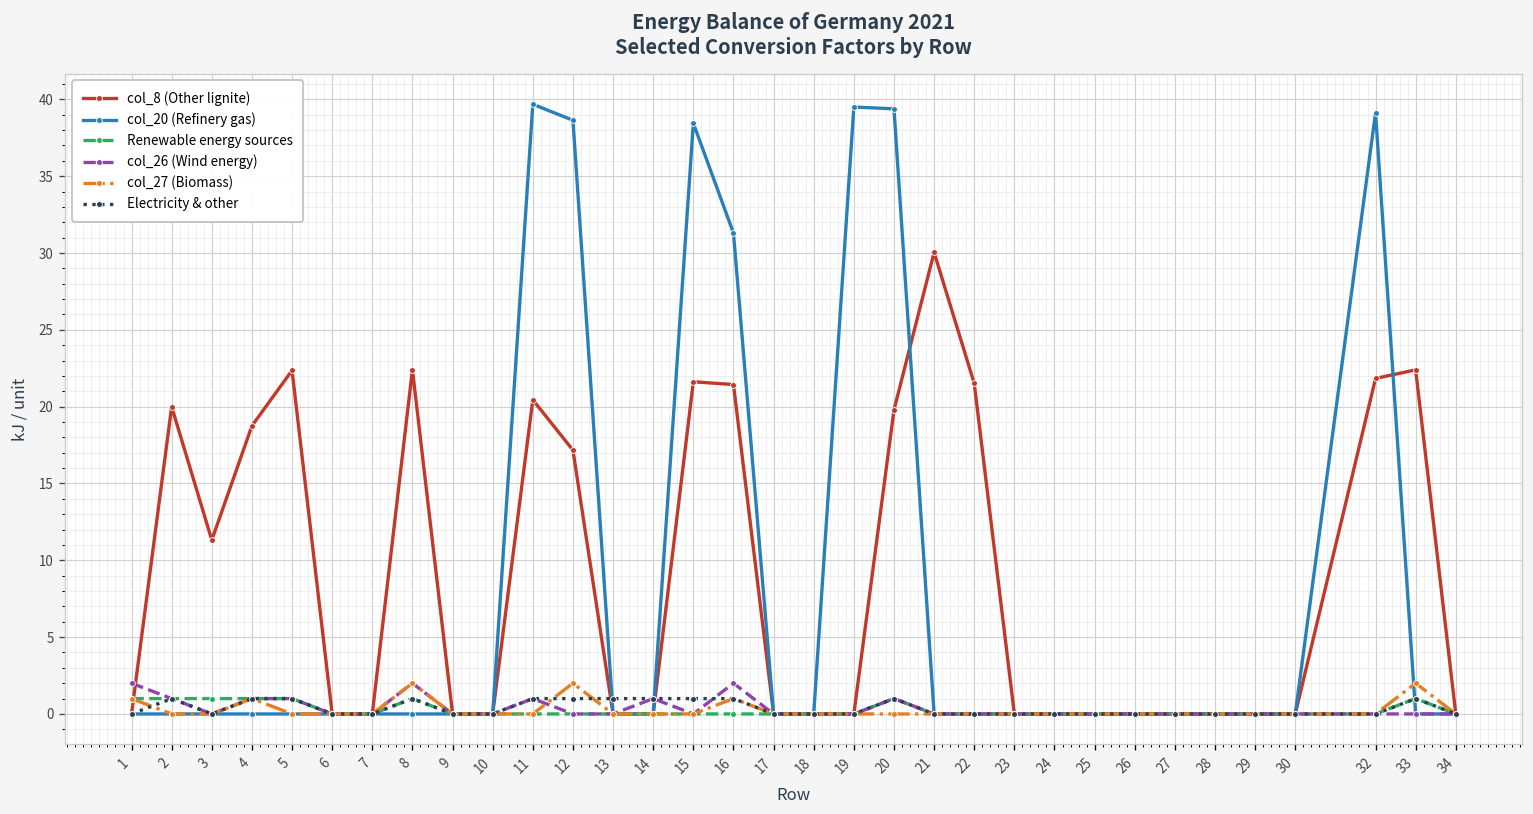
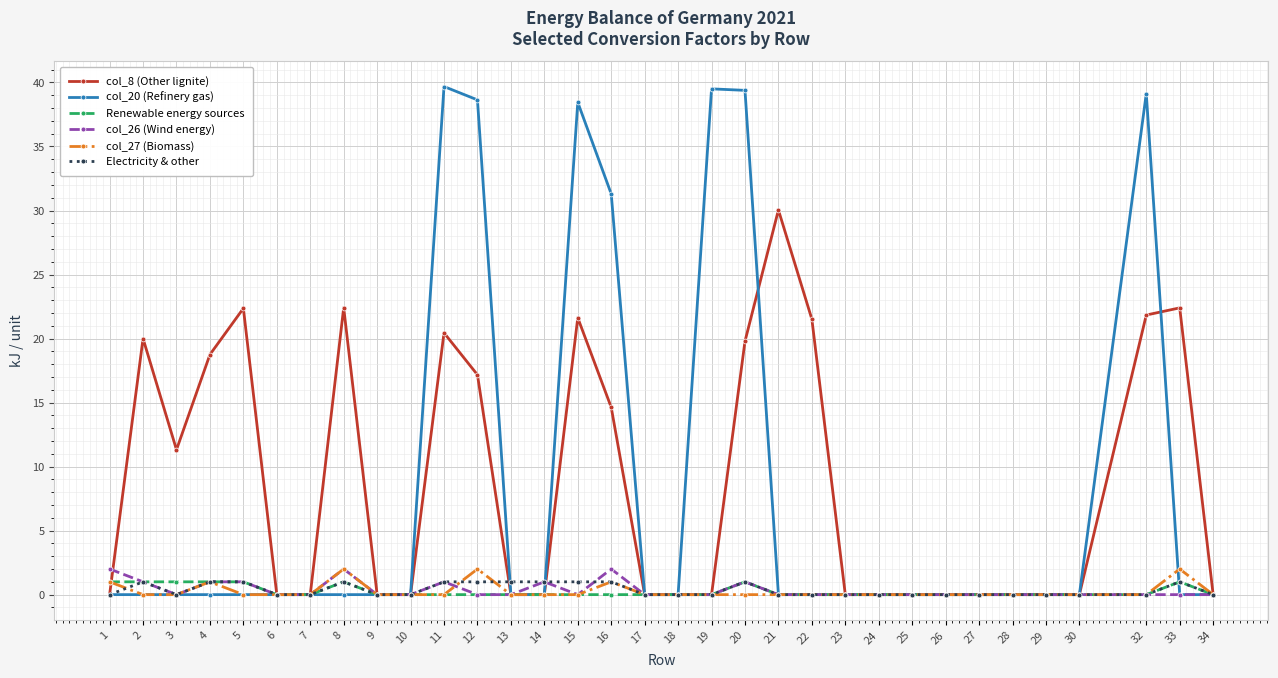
  {
    "col_8 (Other lignite)": {
      "2": 20.0,
      "3": 11.3,
      "4": 18.8,
      "5": 22.4,
      "8": 22.4,
      "11": 20.4,
      "12": 17.2,
      "15": 21.6,
-     "16": 21.4,
+     "16": 14.6,
      "20": 19.8,
      "21": 30.0,
      "22": 21.5,
      "32": 21.8,
      "33": 22.4
    },
    "col_20 (Refinery gas)": {
      "4": 0.0,
      "8": 0.0,
      "11": 39.7,
      "12": 38.6,
      "15": 38.4,
      "16": 31.3,
      "19": 39.5,
      "20": 39.4,
      "32": 39.1
    },
    "Renewable energy sources": {
      "3": 1.0,
      "16": 0.0
    },
    "col_26 (Wind energy)": {
      "1": 2.0,
      "16": 2.0
    },
    "col_27 (Biomass)": {
      "12": 2.0,
      "20": 0.0,
      "33": 2.0
    },
    "Electricity & other": {
      "12": 1.0,
      "13": 1.0,
      "15": 1.0
    }
  }
